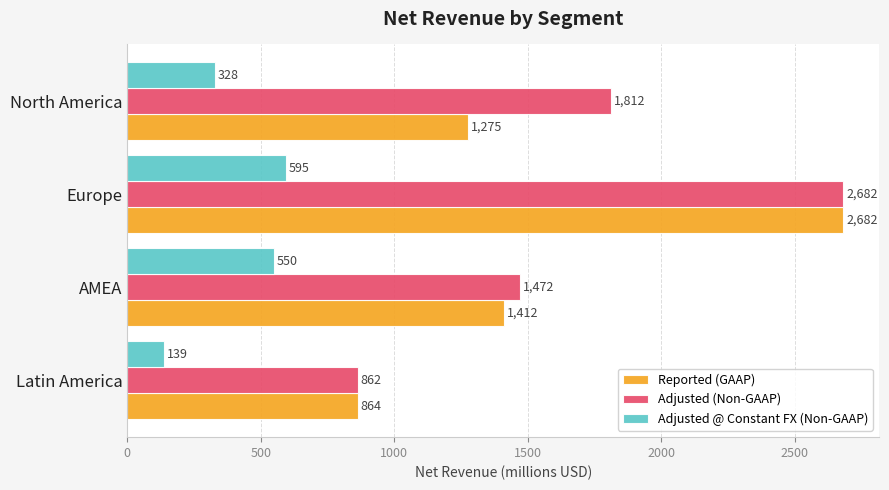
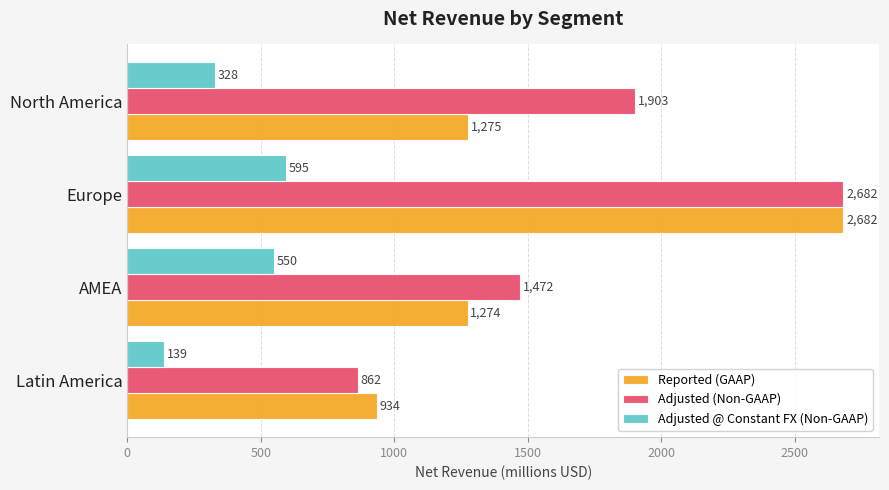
  {
    "Reported (GAAP)": {
      "North America": "1,275",
      "Europe": "2,682",
-     "AMEA": "1,412",
-     "Latin America": "864"
+     "AMEA": "1,274",
+     "Latin America": "934"
    },
    "Adjusted (Non-GAAP)": {
-     "North America": "1,812",
+     "North America": "1,903",
      "Europe": "2,682",
      "AMEA": "1,472",
      "Latin America": "862"
    },
    "Adjusted @ Constant FX (Non-GAAP)": {
      "North America": "328",
      "Europe": "595",
      "AMEA": "550",
      "Latin America": "139"
    }
  }
